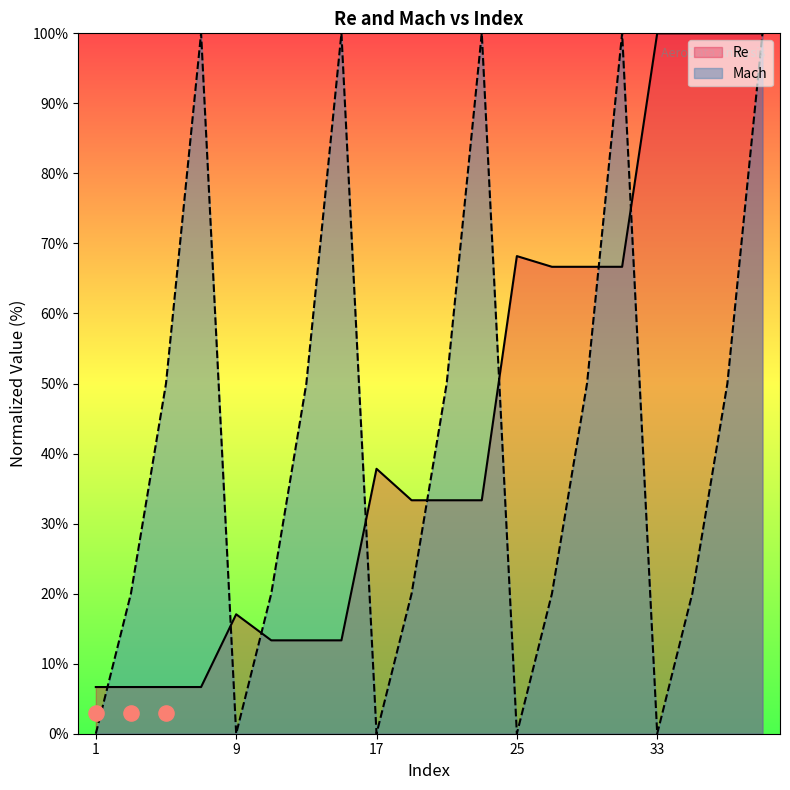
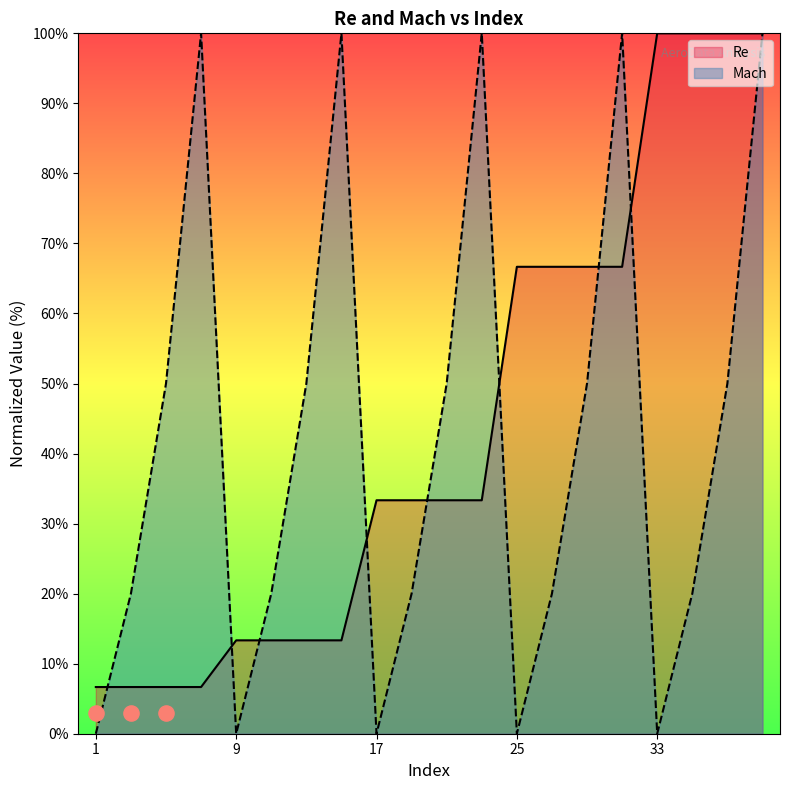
  {
    "Re": {
      "1": "7%",
-     "9": "17%",
-     "17": "38%",
-     "25": "68%",
+     "9": "13%",
+     "17": "33%",
+     "25": "67%",
      "33": "100%"
    },
    "Mach": {
      "1": "0%",
      "9": "0%",
      "17": "0%",
      "25": "0%",
      "33": "0%"
    }
  }
